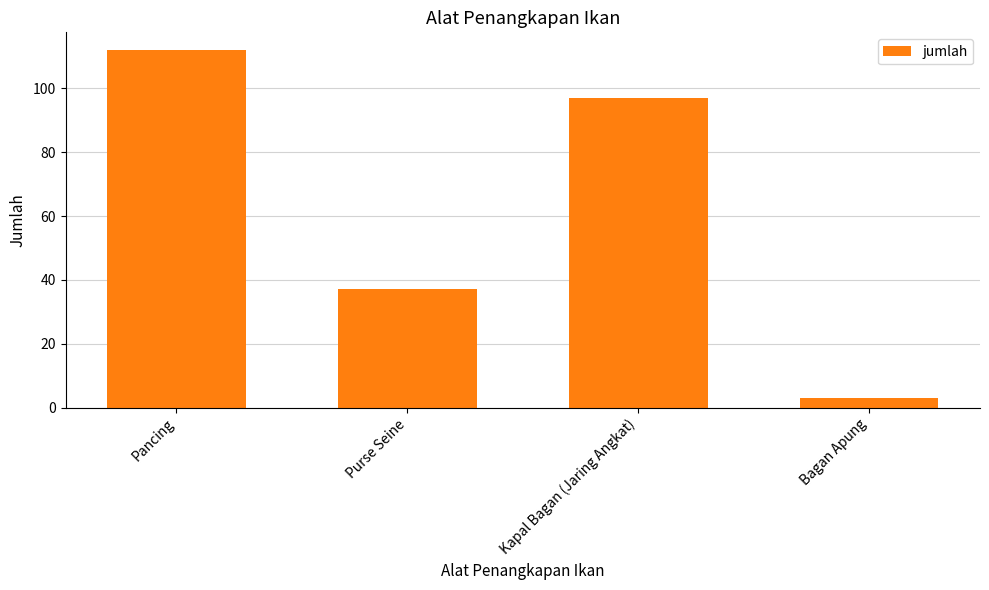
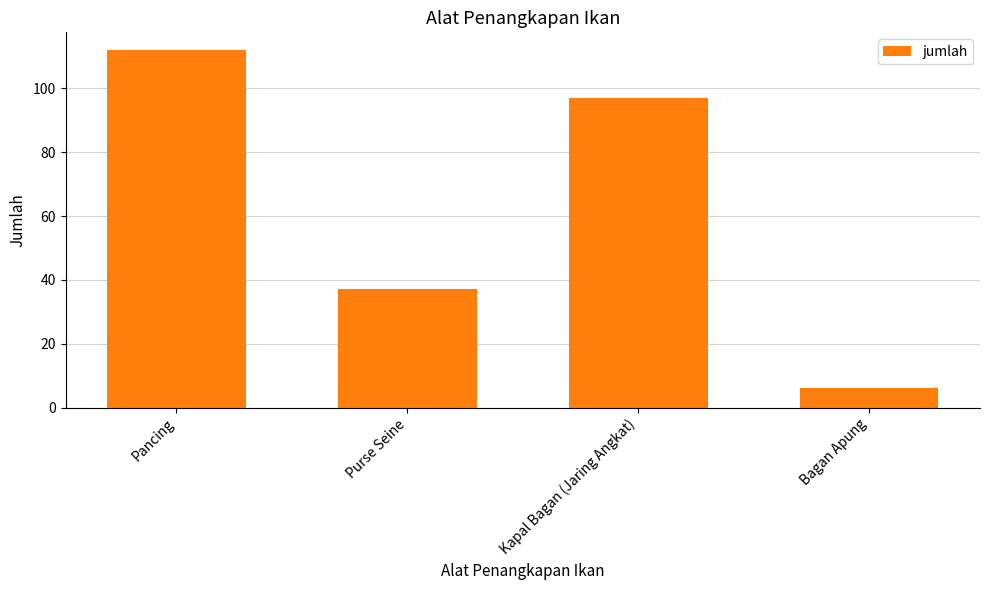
  {
    "Pancing": 112,
    "Purse Seine": 37,
    "Kapal Bagan (Jaring Angkat)": 97,
-   "Bagan Apung": 3
+   "Bagan Apung": 6
  }
